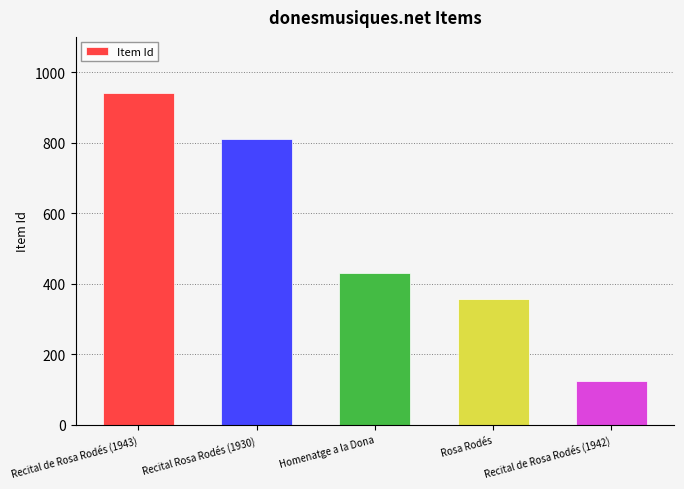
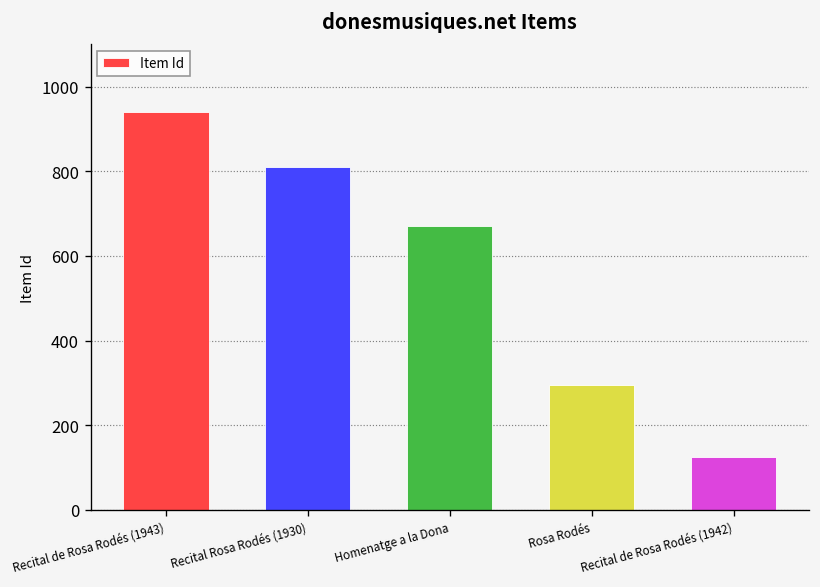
  {
    "Recital de Rosa Rodés (1943)": 940,
    "Recital Rosa Rodés (1930)": 810,
-   "Homenatge a la Dona": 430,
-   "Rosa Rodés": 360,
+   "Homenatge a la Dona": 670,
+   "Rosa Rodés": 300,
    "Recital de Rosa Rodés (1942)": 130
  }
